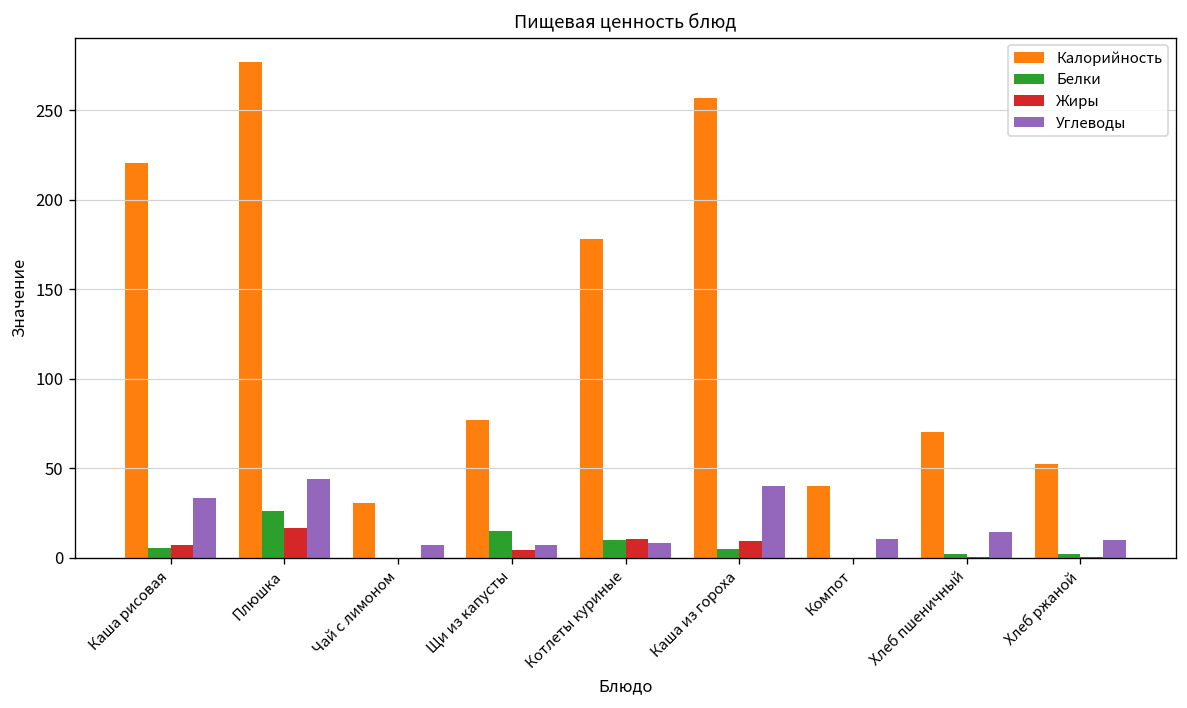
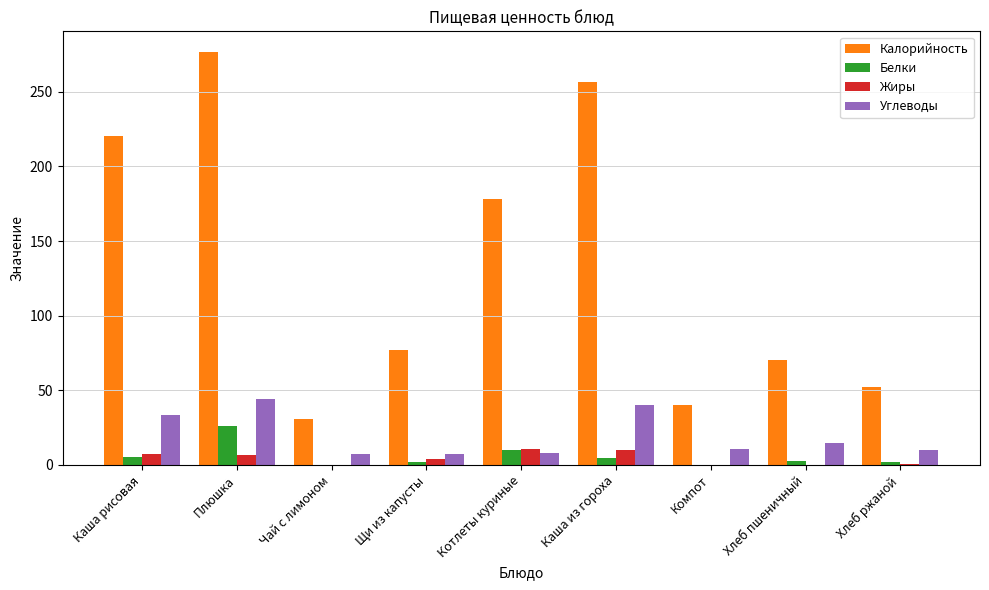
  {
    "Калорийность": {
      "Каша рисовая": 221,
      "Плюшка": 277,
      "Чай с лимоном": 31,
      "Щи из капусты": 77,
      "Котлеты куриные": 178,
      "Каша из гороха": 256,
      "Компот": 40,
      "Хлеб пшеничный": 71,
      "Хлеб ржаной": 52
    },
    "Белки": {
      "Каша рисовая": 6,
      "Плюшка": 26,
-     "Щи из капусты": 15,
+     "Щи из капусты": 2,
      "Котлеты куриные": 10,
      "Каша из гороха": 5,
      "Хлеб пшеничный": 2,
      "Хлеб ржаной": 2
    },
    "Жиры": {
      "Каша рисовая": 7,
-     "Плюшка": 17,
+     "Плюшка": 7,
      "Чай с лимоном": 0,
      "Щи из капусты": 4,
      "Котлеты куриные": 10,
      "Каша из гороха": 10,
      "Компот": 0
    },
    "Углеводы": {
      "Каша рисовая": 33,
      "Плюшка": 44,
      "Чай с лимоном": 7,
      "Щи из капусты": 7,
      "Котлеты куриные": 8,
      "Каша из гороха": 40,
      "Компот": 11,
      "Хлеб пшеничный": 15,
      "Хлеб ржаной": 10
    }
  }
